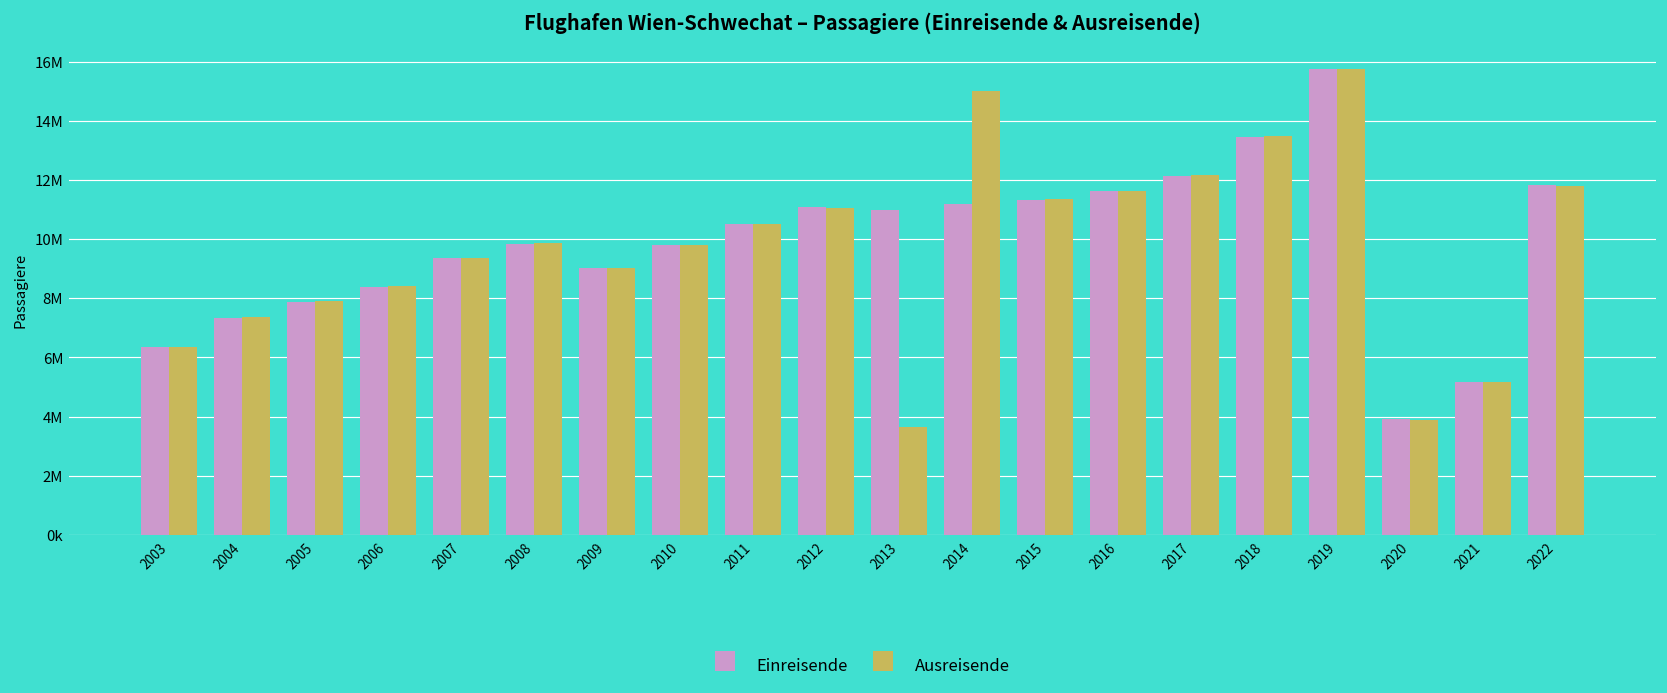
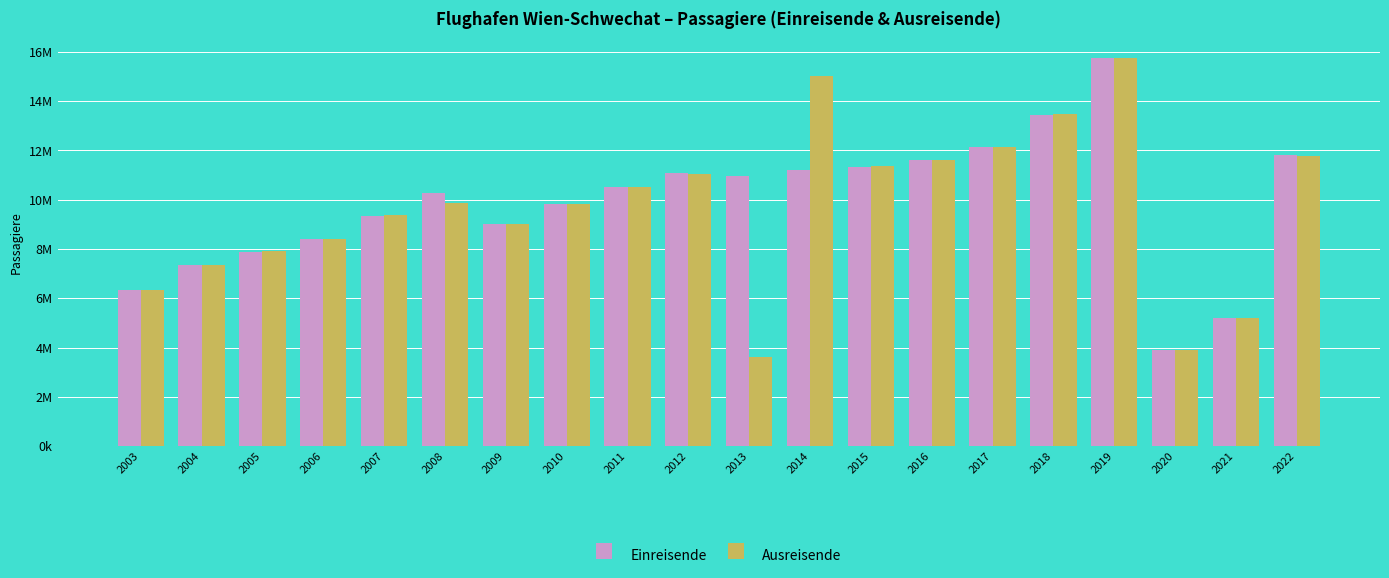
  {
    "Einreisende": {
      "2003": 6400000,
      "2004": 7300000,
      "2005": 7900000,
      "2006": 8400000,
      "2007": 9400000,
-     "2008": 9800000,
+     "2008": 10300000,
      "2009": 9000000,
      "2010": 9800000,
      "2011": 10500000,
      "2012": 11100000,
      "2013": 11000000,
      "2014": 11200000,
      "2015": 11300000,
      "2016": 11600000,
      "2017": 12100000,
      "2018": 13500000,
      "2019": 15700000,
      "2020": 3900000,
      "2021": 5200000,
      "2022": 11800000
    },
    "Ausreisende": {
      "2003": 6400000,
      "2004": 7400000,
      "2005": 7900000,
      "2006": 8400000,
      "2007": 9400000,
      "2008": 9900000,
      "2009": 9000000,
      "2010": 9800000,
      "2011": 10500000,
      "2012": 11100000,
      "2013": 3600000,
      "2014": 15000000,
      "2015": 11300000,
      "2016": 11600000,
      "2017": 12200000,
      "2018": 13500000,
      "2019": 15800000,
      "2020": 3900000,
      "2021": 5200000,
      "2022": 11800000
    }
  }
